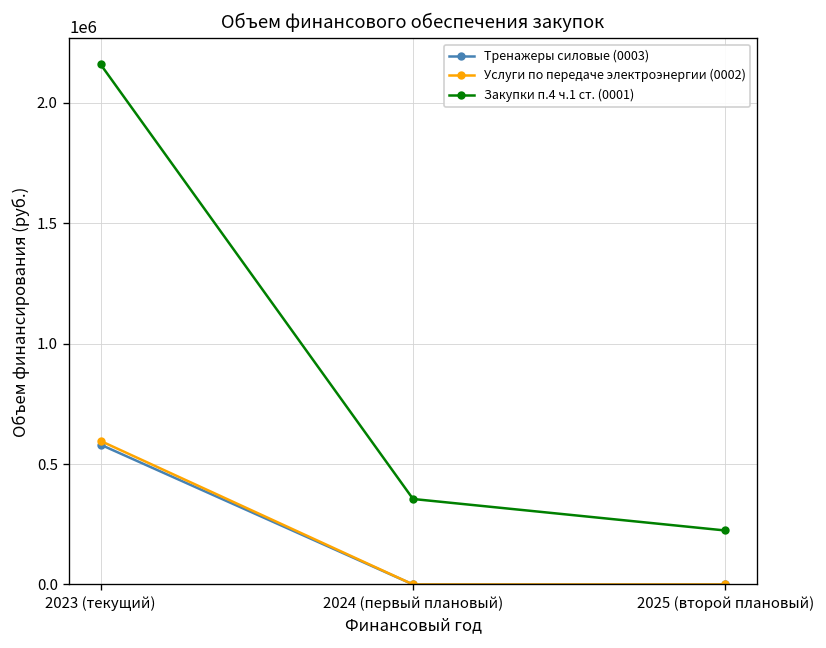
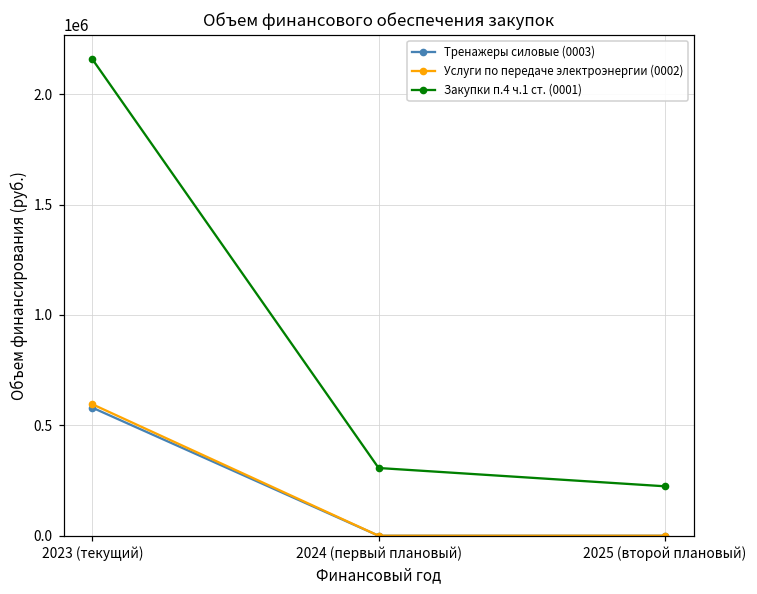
  {
    "Тренажеры силовые (0003)": {
      "2023 (текущий)": 580000
    },
    "Услуги по передаче электроэнергии (0002)": {
      "2023 (текущий)": 600000
    },
    "Закупки п.4 ч.1 ст. (0001)": {
      "2023 (текущий)": 2160000,
-     "2024 (первый плановый)": 350000,
+     "2024 (первый плановый)": 310000,
      "2025 (второй плановый)": 220000
    }
  }
